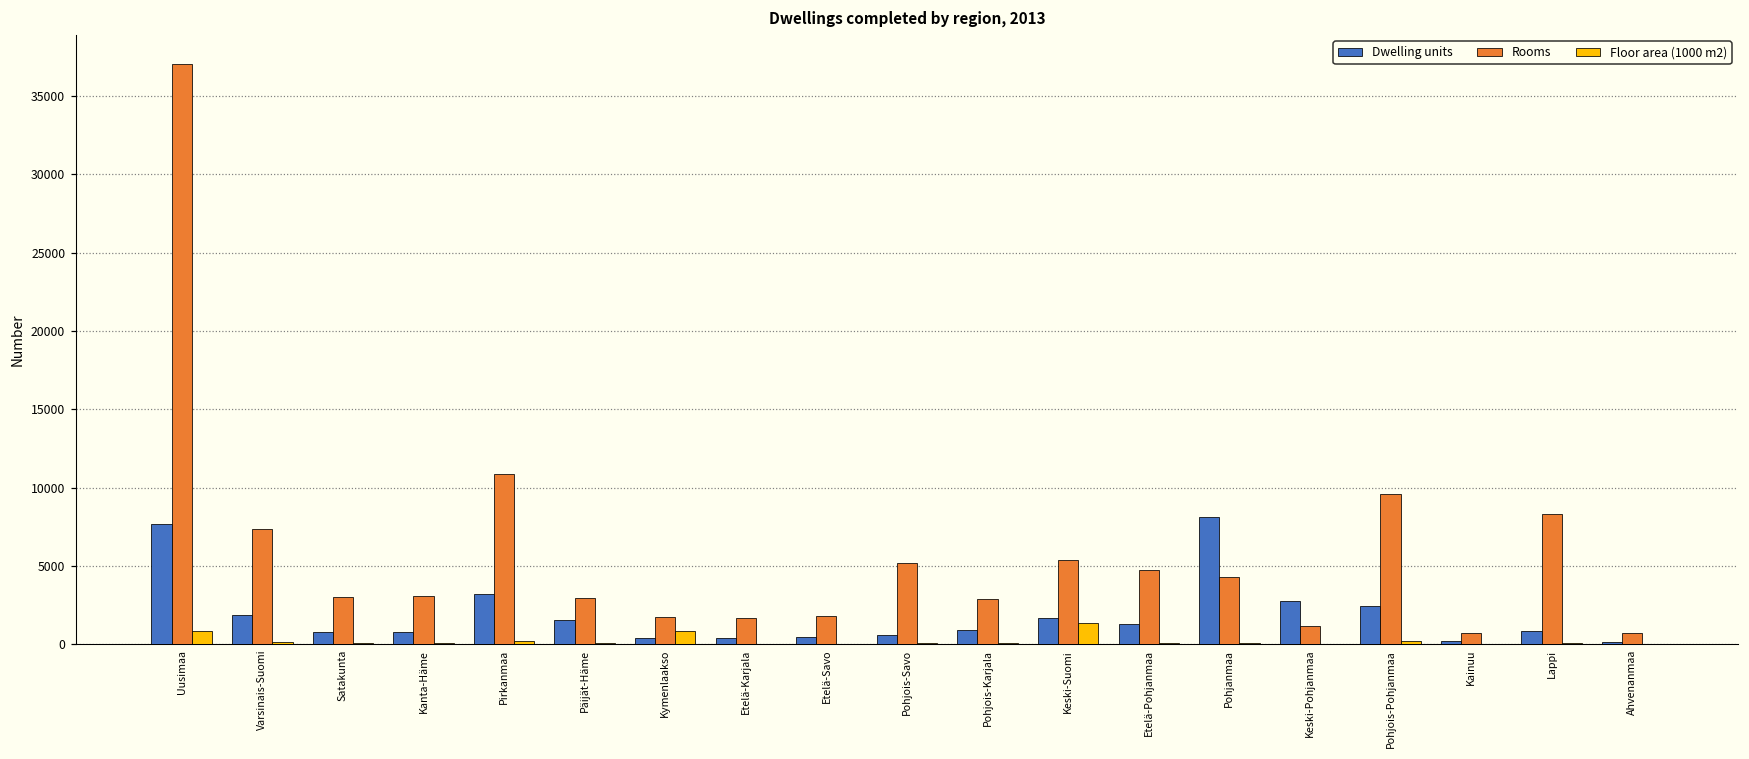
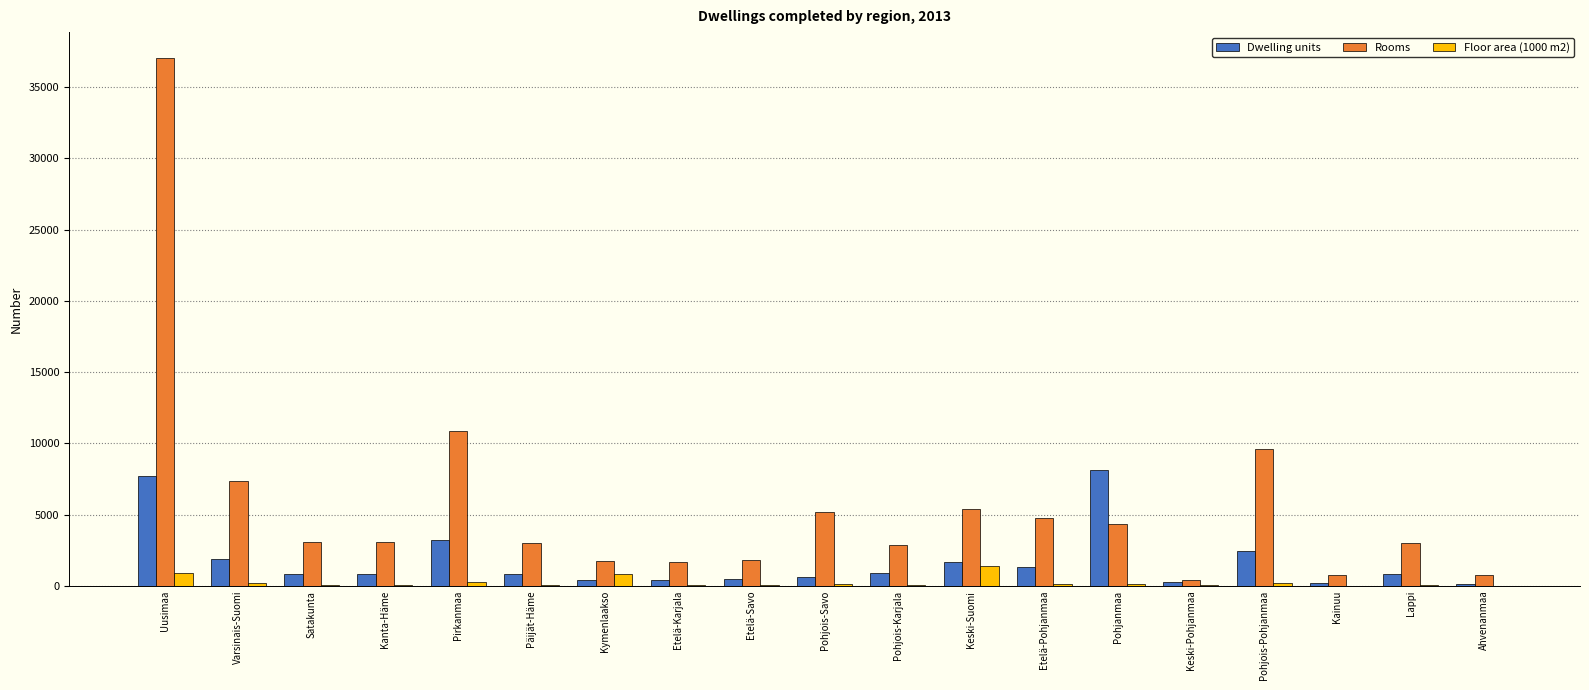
  {
    "Dwelling units": {
      "Uusimaa": 7700,
      "Varsinais-Suomi": 1900,
      "Satakunta": 800,
      "Kanta-Häme": 800,
      "Pirkanmaa": 3200,
-     "Päijät-Häme": 1600,
+     "Päijät-Häme": 800,
      "Kymenlaakso": 400,
      "Etelä-Karjala": 400,
      "Etelä-Savo": 500,
      "Pohjois-Savo": 600,
      "Pohjois-Karjala": 900,
      "Keski-Suomi": 1700,
      "Etelä-Pohjanmaa": 1300,
      "Pohjanmaa": 8100,
-     "Keski-Pohjanmaa": 2800,
+     "Keski-Pohjanmaa": 300,
      "Pohjois-Pohjanmaa": 2500,
      "Kainuu": 200,
      "Lappi": 800
    },
    "Rooms": {
      "Uusimaa": 37000,
      "Varsinais-Suomi": 7300,
      "Satakunta": 3000,
      "Kanta-Häme": 3100,
      "Pirkanmaa": 10900,
      "Päijät-Häme": 3000,
      "Kymenlaakso": 1700,
      "Etelä-Karjala": 1700,
      "Etelä-Savo": 1800,
      "Pohjois-Savo": 5200,
      "Pohjois-Karjala": 2900,
      "Keski-Suomi": 5400,
      "Etelä-Pohjanmaa": 4700,
      "Pohjanmaa": 4300,
-     "Keski-Pohjanmaa": 1200,
+     "Keski-Pohjanmaa": 400,
      "Pohjois-Pohjanmaa": 9600,
      "Kainuu": 800,
-     "Lappi": 8300,
+     "Lappi": 3000,
      "Ahvenanmaa": 700
    },
    "Floor area (1000 m2)": {
      "Uusimaa": 900,
      "Varsinais-Suomi": 200,
      "Pirkanmaa": 300,
      "Kymenlaakso": 800,
      "Keski-Suomi": 1400,
      "Pohjois-Pohjanmaa": 200
    }
  }
